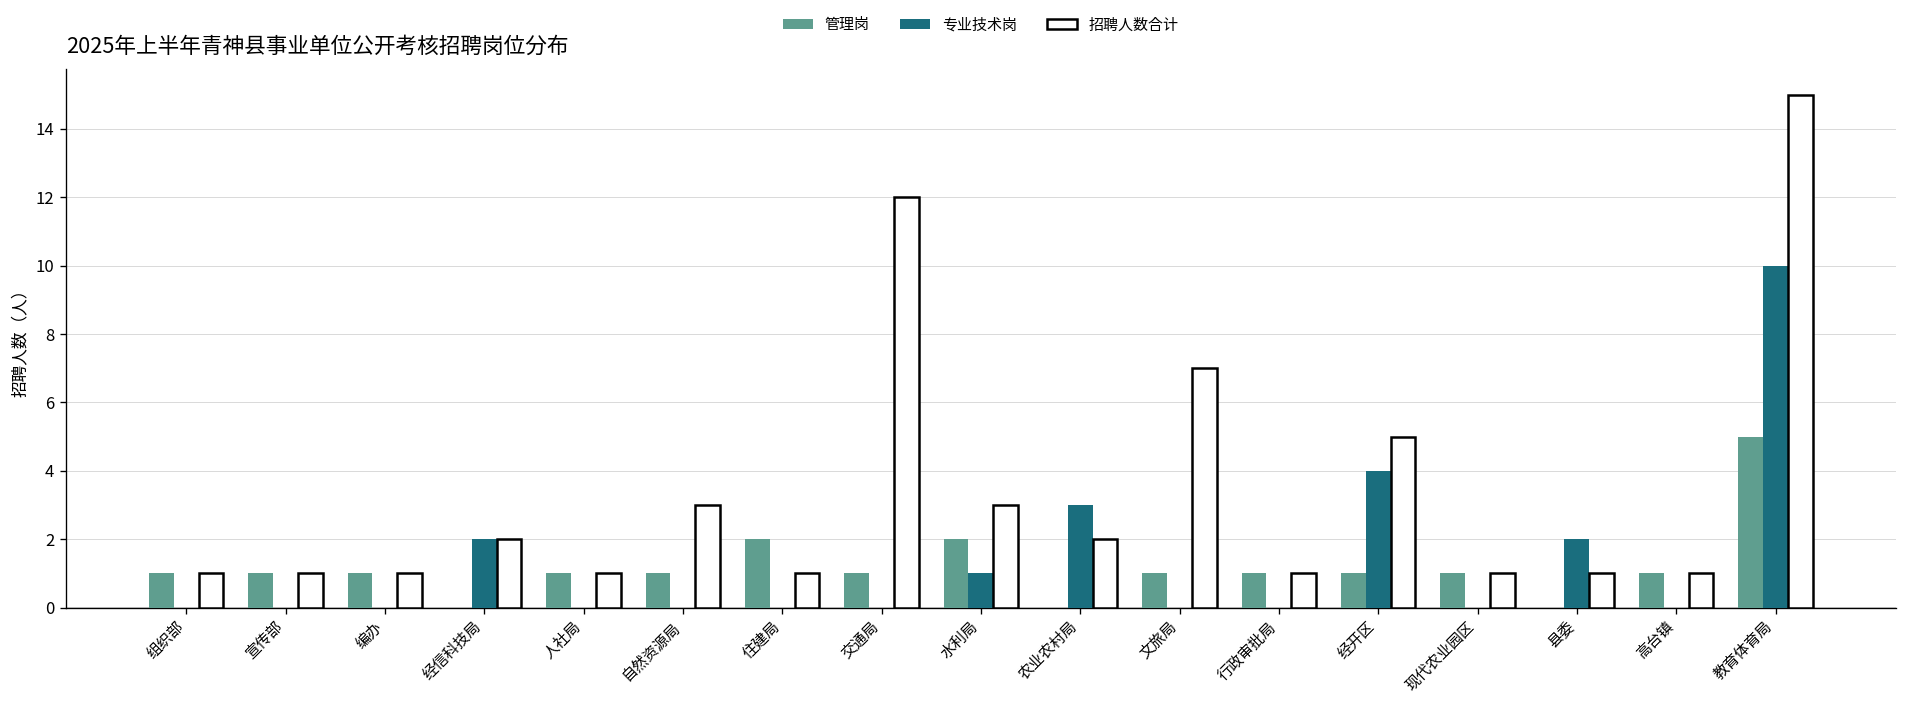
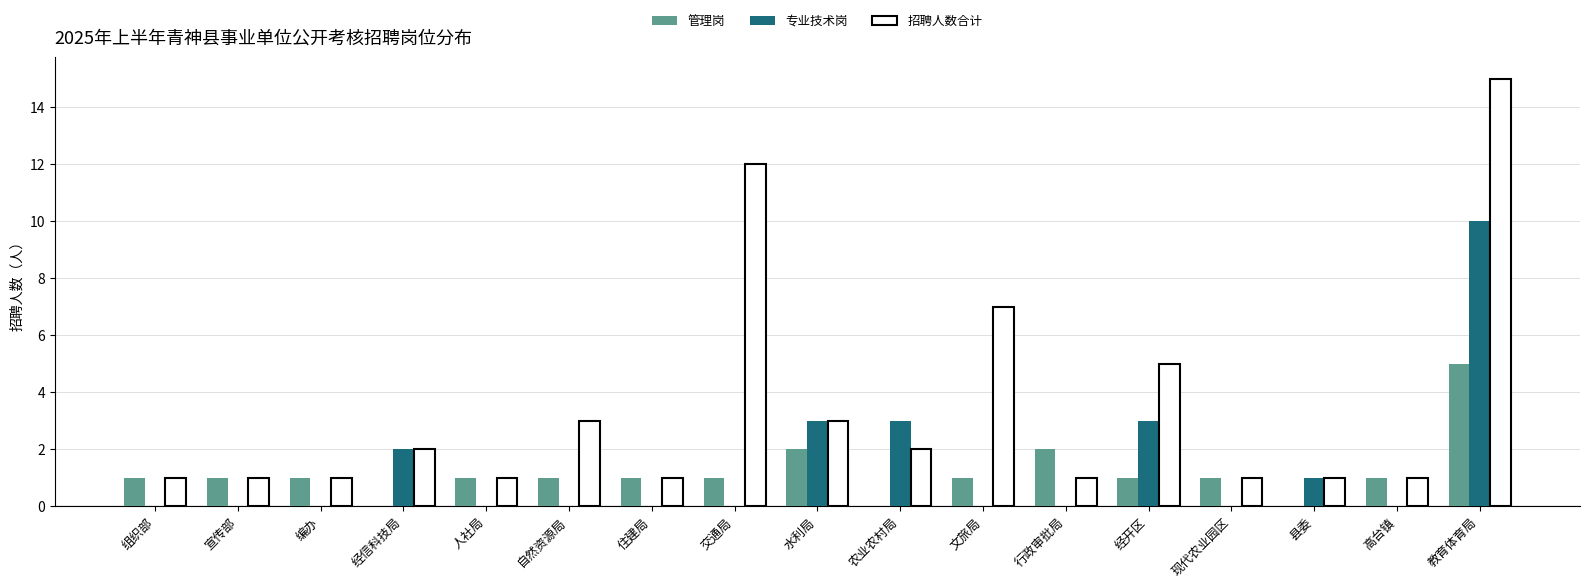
  {
    "管理岗": {
      "组织部": 1,
      "宣传部": 1,
      "编办": 1,
      "经信科技局": 0,
      "人社局": 1,
      "自然资源局": 1,
-     "住建局": 2,
+     "住建局": 1,
      "交通局": 1,
      "水利局": 2,
      "农业农村局": 0,
      "文旅局": 1,
-     "行政审批局": 1,
+     "行政审批局": 2,
      "经开区": 1,
      "现代农业园区": 1,
      "县委": 0,
      "高台镇": 1,
      "教育体育局": 5
    },
    "专业技术岗": {
      "组织部": 0,
      "宣传部": 0,
      "编办": 0,
      "经信科技局": 2,
      "人社局": 0,
      "自然资源局": 0,
      "住建局": 0,
      "交通局": 0,
-     "水利局": 1,
+     "水利局": 3,
      "农业农村局": 3,
      "文旅局": 0,
      "行政审批局": 0,
-     "经开区": 4,
+     "经开区": 3,
      "现代农业园区": 0,
-     "县委": 2,
+     "县委": 1,
      "高台镇": 0,
      "教育体育局": 10
    },
    "招聘人数合计": {
      "组织部": 1,
      "宣传部": 1,
      "编办": 1,
      "经信科技局": 2,
      "人社局": 1,
      "自然资源局": 3,
      "住建局": 1,
      "交通局": 12,
      "水利局": 3,
      "农业农村局": 2,
      "文旅局": 7,
      "行政审批局": 1,
      "经开区": 5,
      "现代农业园区": 1,
      "县委": 1,
      "高台镇": 1,
      "教育体育局": 15
    }
  }
